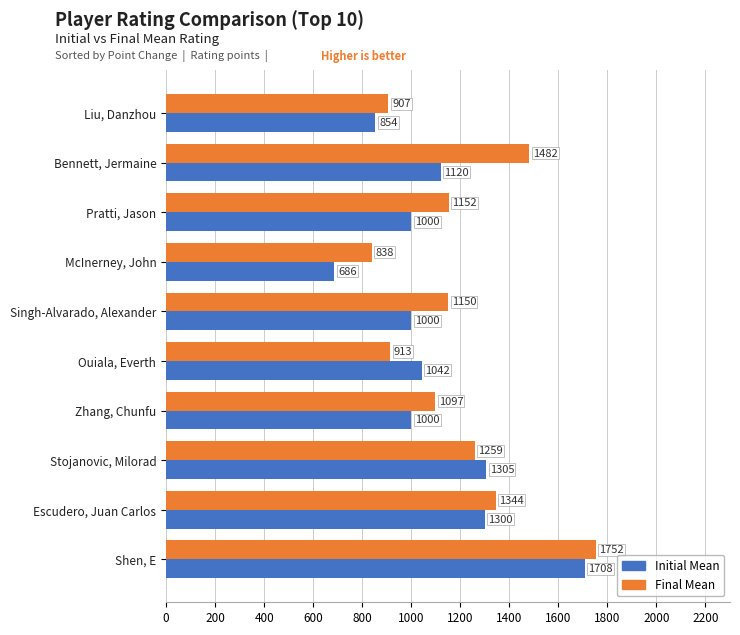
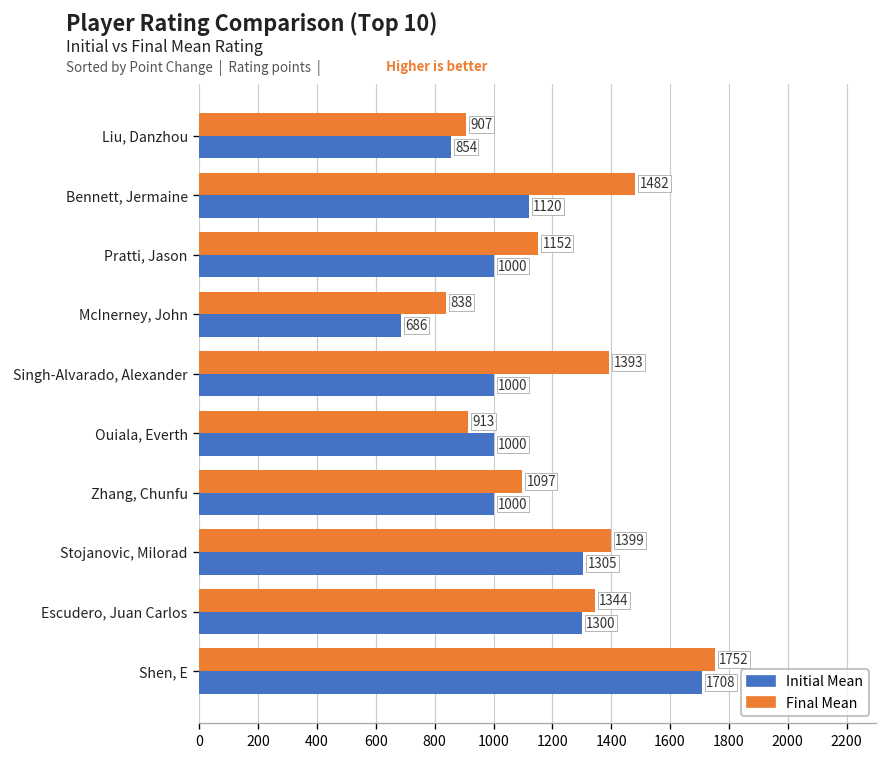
  {
    "Initial Mean": {
-     "Ouiala, Everth": 1042
+     "Ouiala, Everth": 1000
    },
    "Final Mean": {
-     "Singh-Alvarado, Alexander": 1150,
-     "Stojanovic, Milorad": 1259
+     "Singh-Alvarado, Alexander": 1393,
+     "Stojanovic, Milorad": 1399
    }
  }
